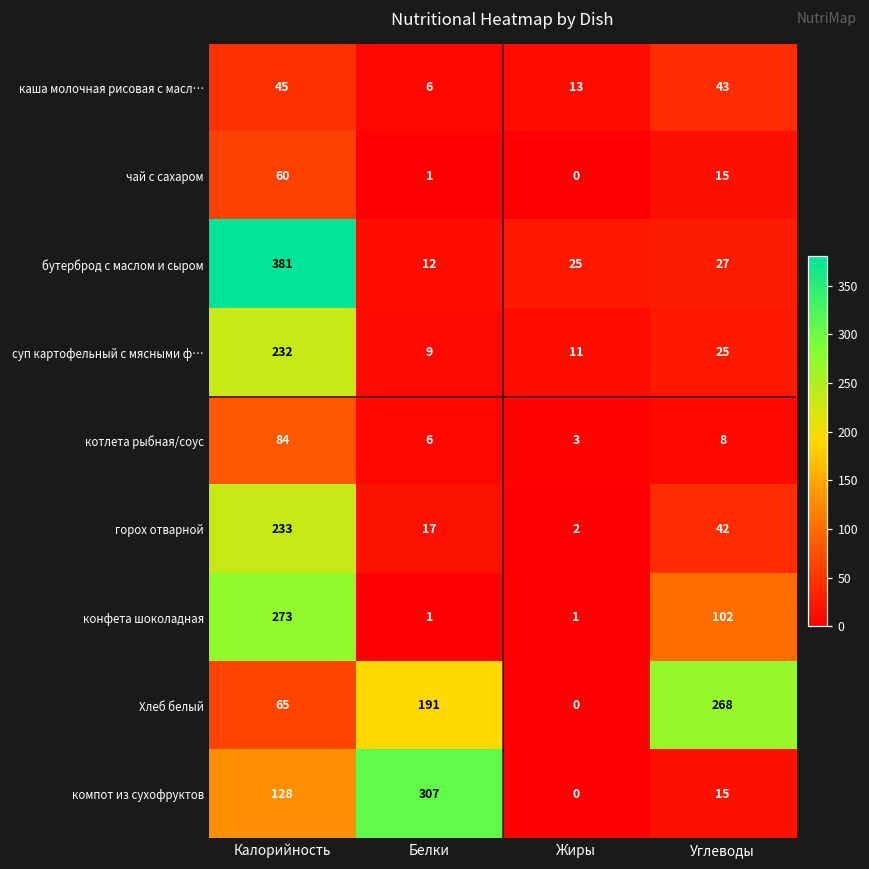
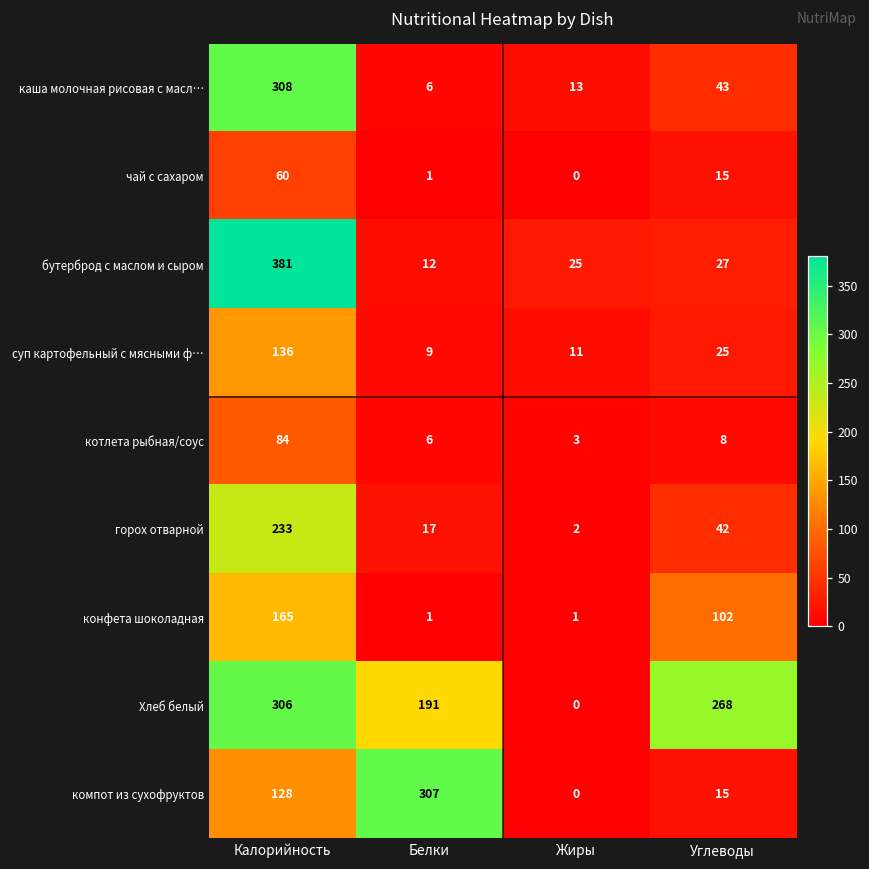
  {
    "каша молочная рисовая с масл…": {
-     "Калорийность": 45,
+     "Калорийность": 308,
      "Белки": 6,
      "Жиры": 13,
      "Углеводы": 43
    },
    "чай с сахаром": {
      "Калорийность": 60,
      "Белки": 1,
      "Жиры": 0,
      "Углеводы": 15
    },
    "бутерброд с маслом и сыром": {
      "Калорийность": 381,
      "Белки": 12,
      "Жиры": 25,
      "Углеводы": 27
    },
    "суп картофельный с мясными ф…": {
-     "Калорийность": 232,
+     "Калорийность": 136,
      "Белки": 9,
      "Жиры": 11,
      "Углеводы": 25
    },
    "котлета рыбная/соус": {
      "Калорийность": 84,
      "Белки": 6,
      "Жиры": 3,
      "Углеводы": 8
    },
    "горох отварной": {
      "Калорийность": 233,
      "Белки": 17,
      "Жиры": 2,
      "Углеводы": 42
    },
    "конфета шоколадная": {
-     "Калорийность": 273,
+     "Калорийность": 165,
      "Белки": 1,
      "Жиры": 1,
      "Углеводы": 102
    },
    "Хлеб белый": {
-     "Калорийность": 65,
+     "Калорийность": 306,
      "Белки": 191,
      "Жиры": 0,
      "Углеводы": 268
    },
    "компот из сухофруктов": {
      "Калорийность": 128,
      "Белки": 307,
      "Жиры": 0,
      "Углеводы": 15
    }
  }
